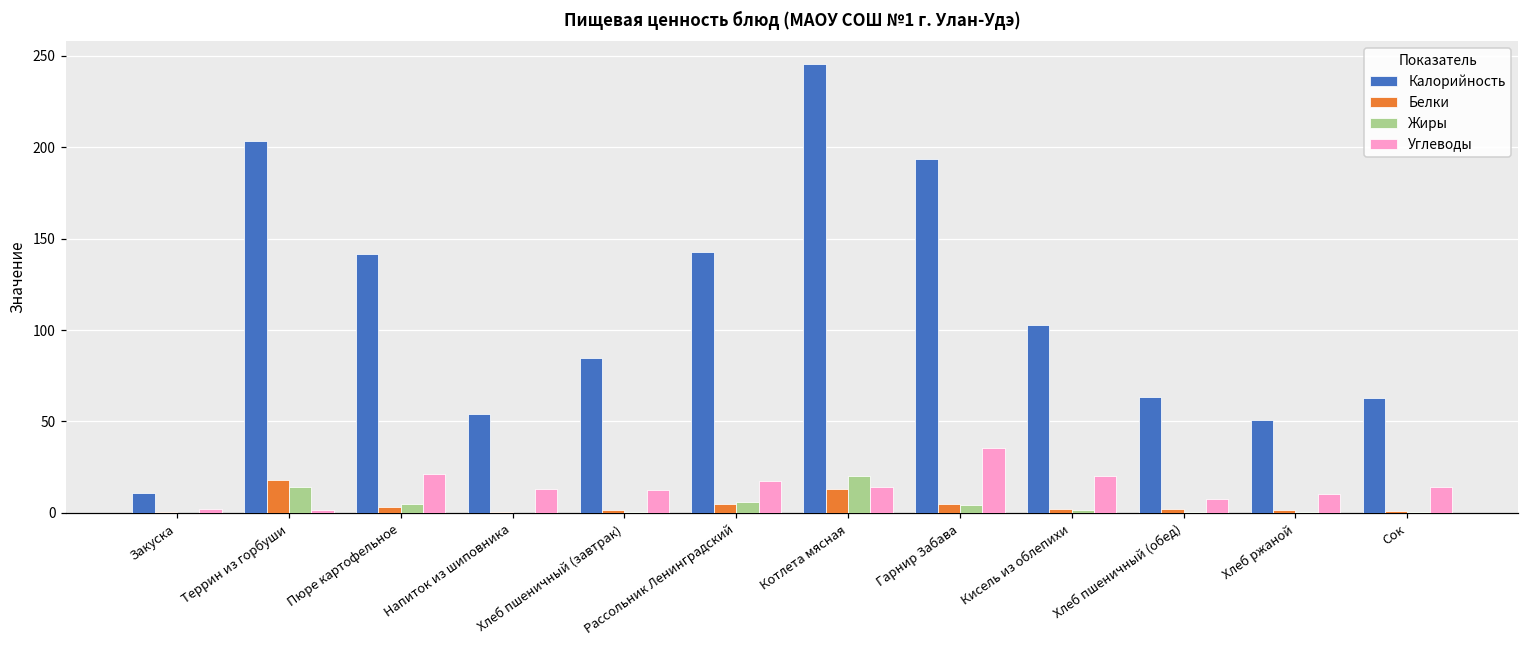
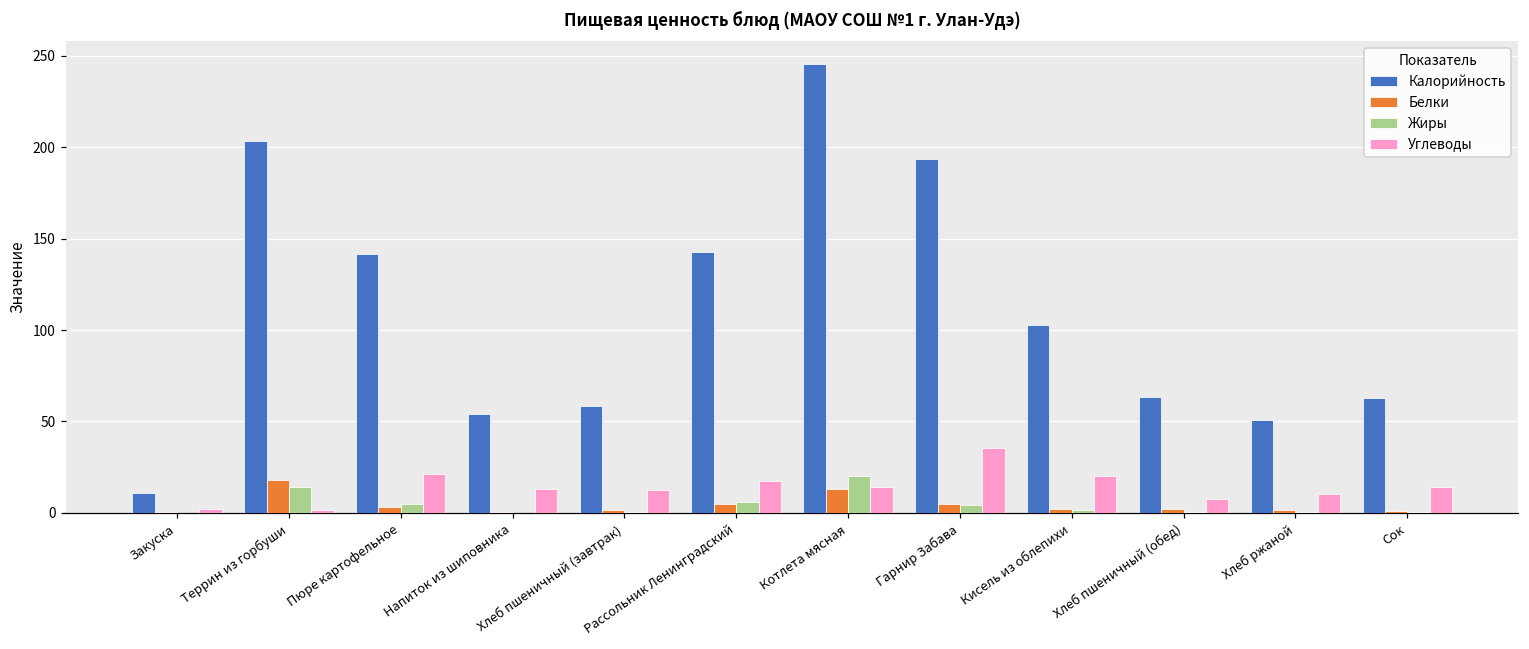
  {
    "Калорийность": {
      "Закуска": 11,
      "Террин из горбуши": 203,
      "Пюре картофельное": 142,
      "Напиток из шиповника": 54,
-     "Хлеб пшеничный (завтрак)": 85,
+     "Хлеб пшеничный (завтрак)": 58,
      "Рассольник Ленинградский": 142,
      "Котлета мясная": 246,
      "Гарнир Забава": 193,
      "Кисель из облепихи": 103,
      "Хлеб пшеничный (обед)": 63,
      "Хлеб ржаной": 51,
      "Сок": 63
    },
    "Белки": {
      "Террин из горбуши": 18,
      "Пюре картофельное": 3,
      "Хлеб пшеничный (завтрак)": 2,
      "Рассольник Ленинградский": 5,
      "Котлета мясная": 13,
      "Гарнир Забава": 5,
      "Кисель из облепихи": 2,
      "Хлеб пшеничный (обед)": 2,
      "Хлеб ржаной": 2
    },
    "Жиры": {
      "Террин из горбуши": 14,
      "Пюре картофельное": 5,
      "Рассольник Ленинградский": 6,
      "Котлета мясная": 20,
      "Гарнир Забава": 4,
      "Кисель из облепихи": 2
    },
    "Углеводы": {
      "Закуска": 2,
      "Пюре картофельное": 21,
      "Напиток из шиповника": 13,
      "Хлеб пшеничный (завтрак)": 12,
      "Рассольник Ленинградский": 17,
      "Котлета мясная": 14,
      "Гарнир Забава": 36,
      "Кисель из облепихи": 20,
      "Хлеб пшеничный (обед)": 7,
      "Хлеб ржаной": 10,
      "Сок": 14
    }
  }
